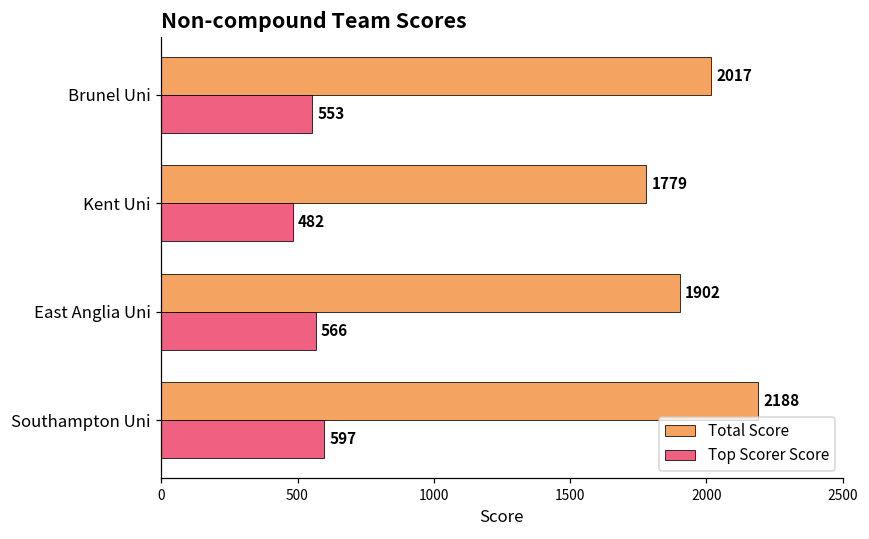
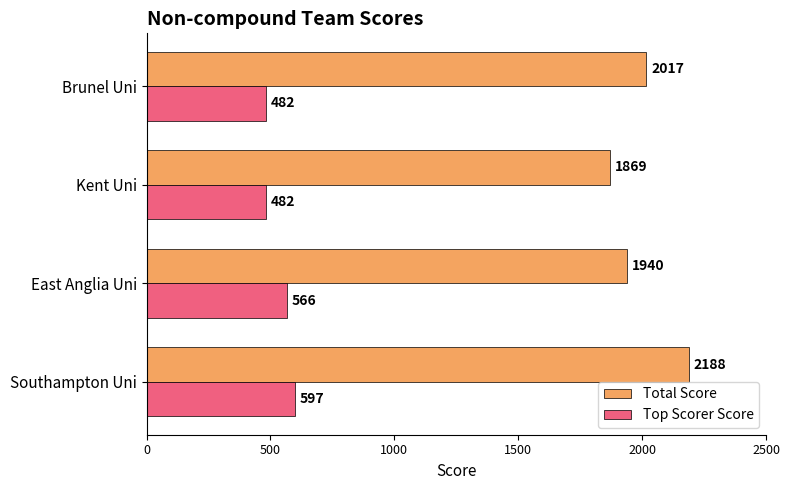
  {
    "Total Score": {
      "Brunel Uni": 2017,
-     "Kent Uni": 1779,
-     "East Anglia Uni": 1902,
+     "Kent Uni": 1869,
+     "East Anglia Uni": 1940,
      "Southampton Uni": 2188
    },
    "Top Scorer Score": {
-     "Brunel Uni": 553,
+     "Brunel Uni": 482,
      "Kent Uni": 482,
      "East Anglia Uni": 566,
      "Southampton Uni": 597
    }
  }
